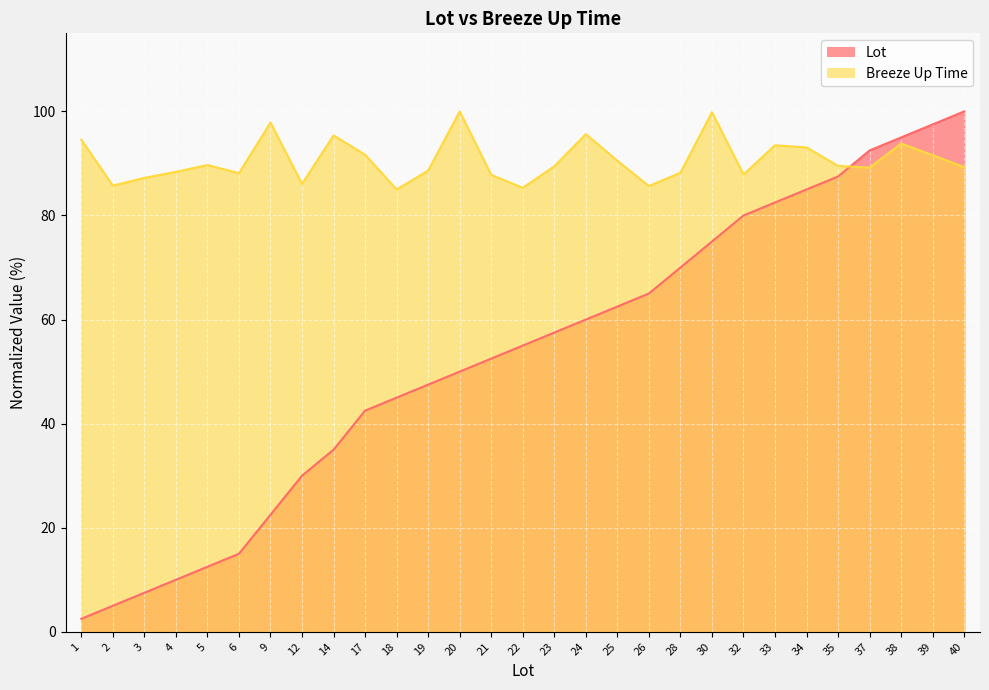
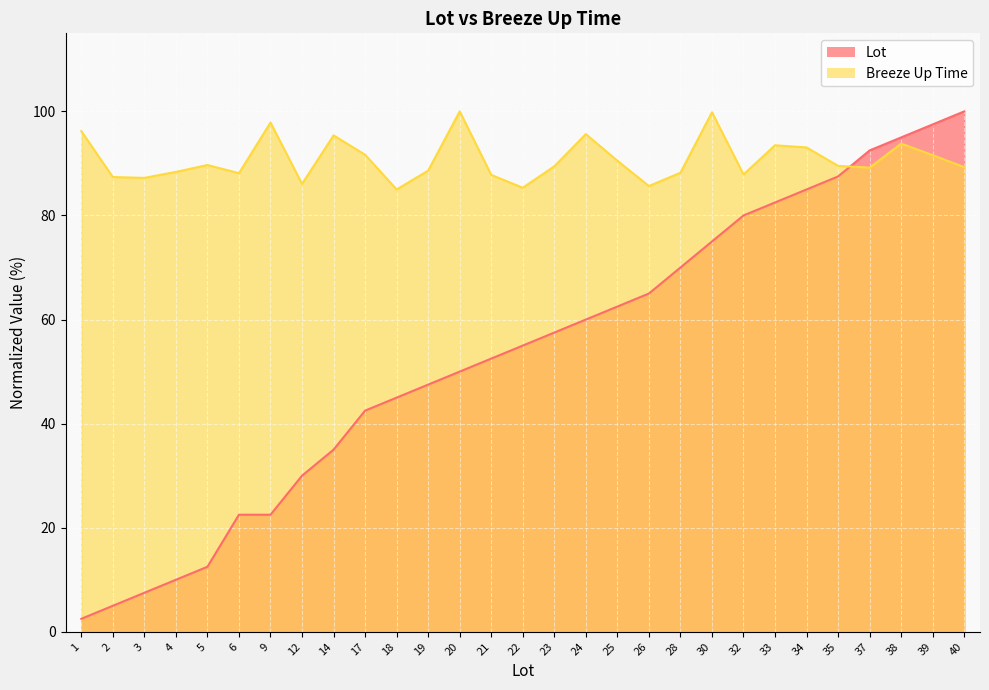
  {
    "Lot": {
      "1": 3,
      "2": 5,
      "3": 8,
      "4": 10,
      "5": 13,
-     "6": 15,
+     "6": 23,
      "9": 23,
      "12": 30,
      "14": 35,
      "17": 43,
      "18": 45,
      "19": 48,
      "20": 50,
      "21": 53,
      "22": 55,
      "23": 57,
      "24": 60,
      "25": 63,
      "26": 65,
      "28": 70,
      "30": 75,
      "32": 80,
      "33": 83,
      "34": 85,
      "35": 88,
      "37": 93,
      "38": 95,
      "39": 98,
      "40": 100
    },
    "Breeze Up Time": {
-     "1": 95,
-     "2": 86,
+     "1": 96,
+     "2": 87,
      "3": 87,
      "4": 88,
      "5": 90,
      "6": 88,
      "9": 98,
      "12": 86,
      "14": 95,
      "17": 92,
      "18": 85,
      "19": 89,
      "20": 100,
      "21": 88,
      "22": 85,
      "23": 89,
      "24": 96,
      "25": 91,
      "26": 86,
      "28": 88,
      "30": 100,
      "32": 88,
      "33": 93,
      "34": 93,
      "35": 90,
      "37": 89,
      "38": 94,
      "39": 92,
      "40": 89
    }
  }
